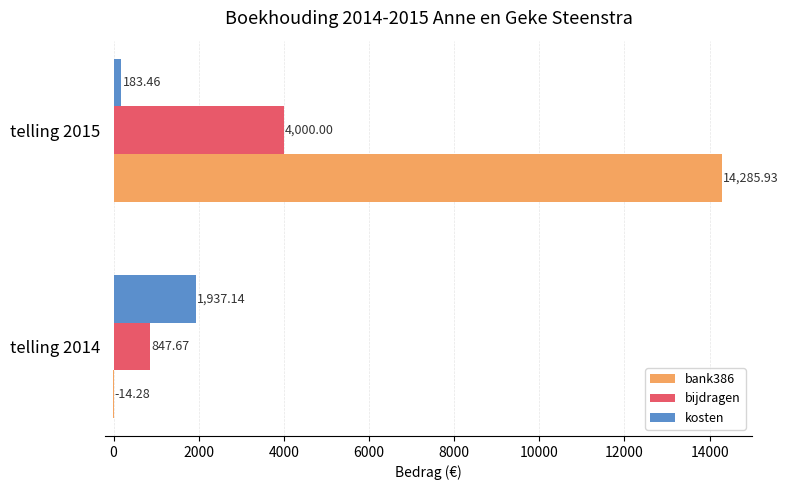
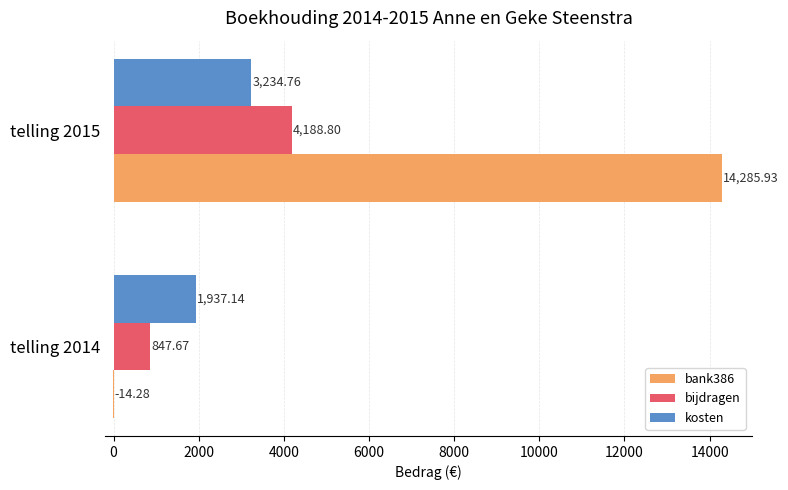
  {
    "bank386": {
      "telling 2015": "14,285.93",
      "telling 2014": "-14.28"
    },
    "bijdragen": {
-     "telling 2015": "4,000.00",
+     "telling 2015": "4,188.80",
      "telling 2014": "847.67"
    },
    "kosten": {
-     "telling 2015": "183.46",
+     "telling 2015": "3,234.76",
      "telling 2014": "1,937.14"
    }
  }
